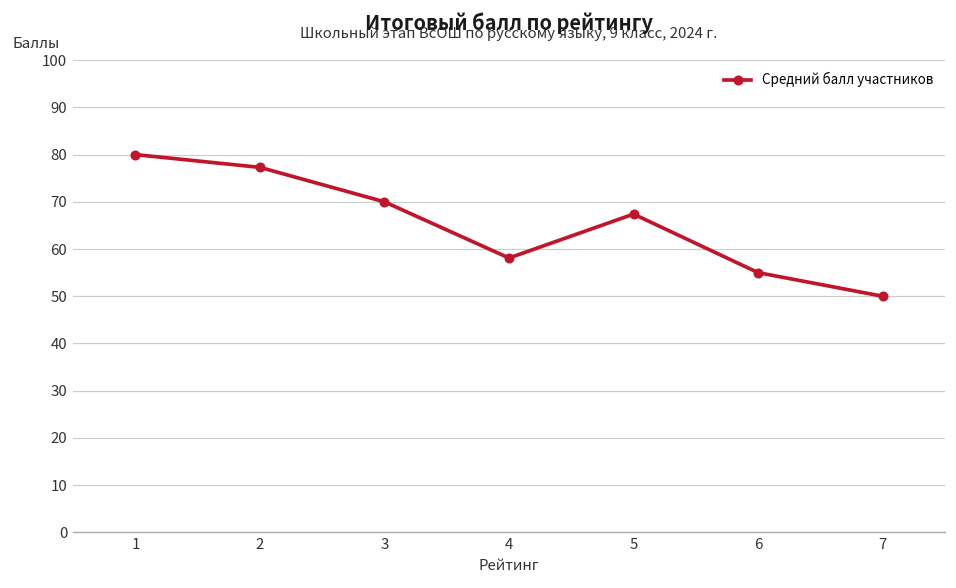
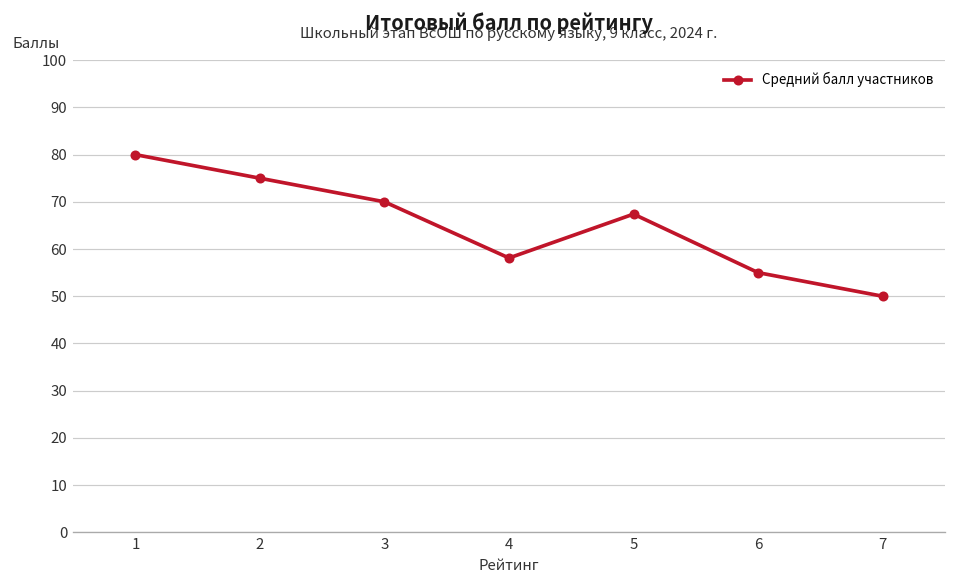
  {
    "1": 80,
-   "2": 77,
+   "2": 75,
    "3": 70,
    "4": 58,
    "5": 67,
    "6": 55,
    "7": 50
  }
